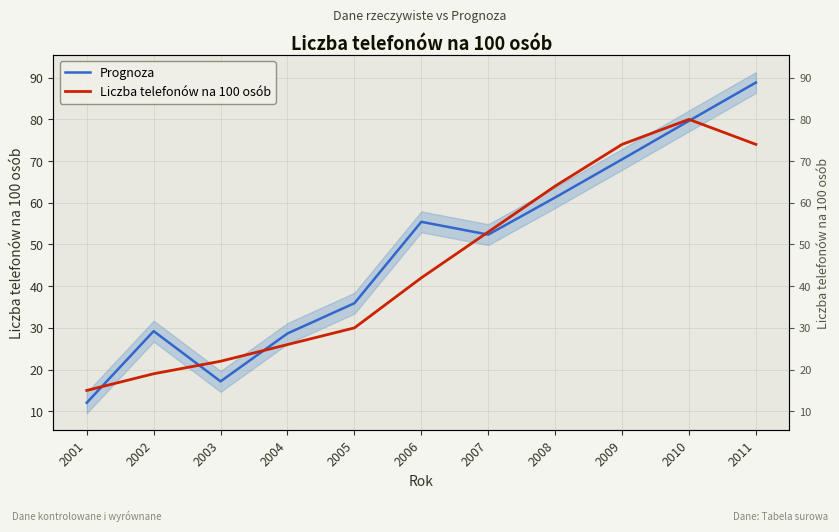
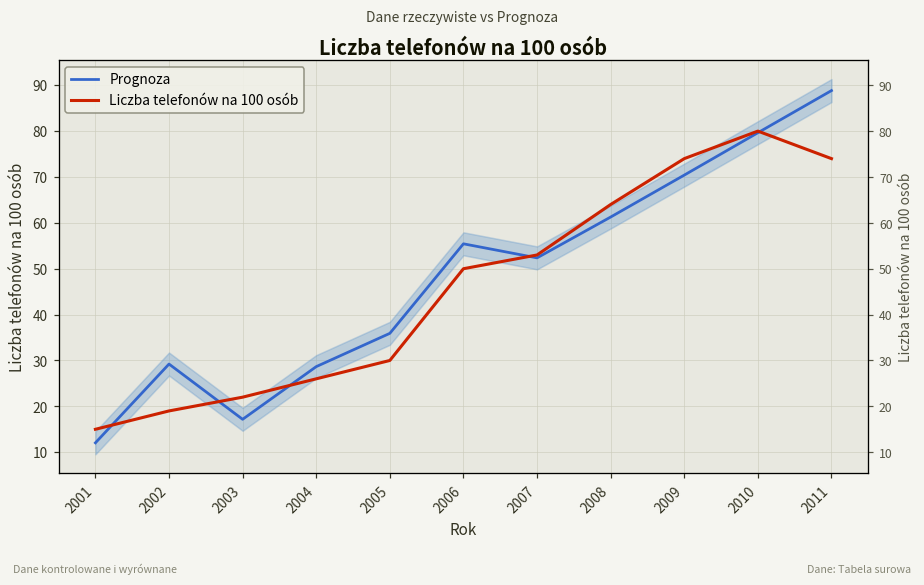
  {
    "Prognoza": {
      "2001": 12,
      "2002": 29,
      "2003": 17,
      "2004": 29,
      "2005": 36,
      "2006": 55,
      "2007": 52,
      "2008": 61,
      "2009": 70,
      "2011": 89
    },
    "Liczba telefonów na 100 osób": {
      "2002": 19,
      "2003": 22,
      "2004": 26,
      "2005": 30,
-     "2006": 42,
+     "2006": 50,
      "2007": 53,
      "2009": 74,
      "2011": 74
    }
  }
